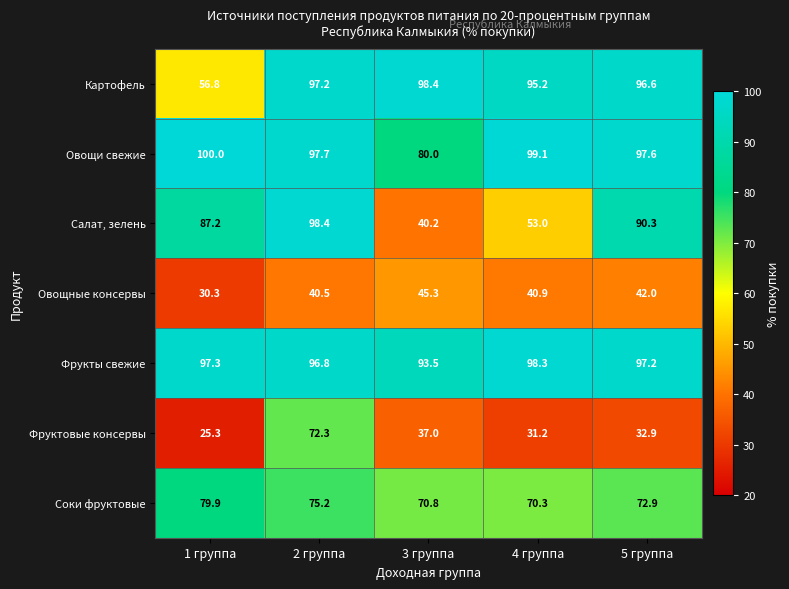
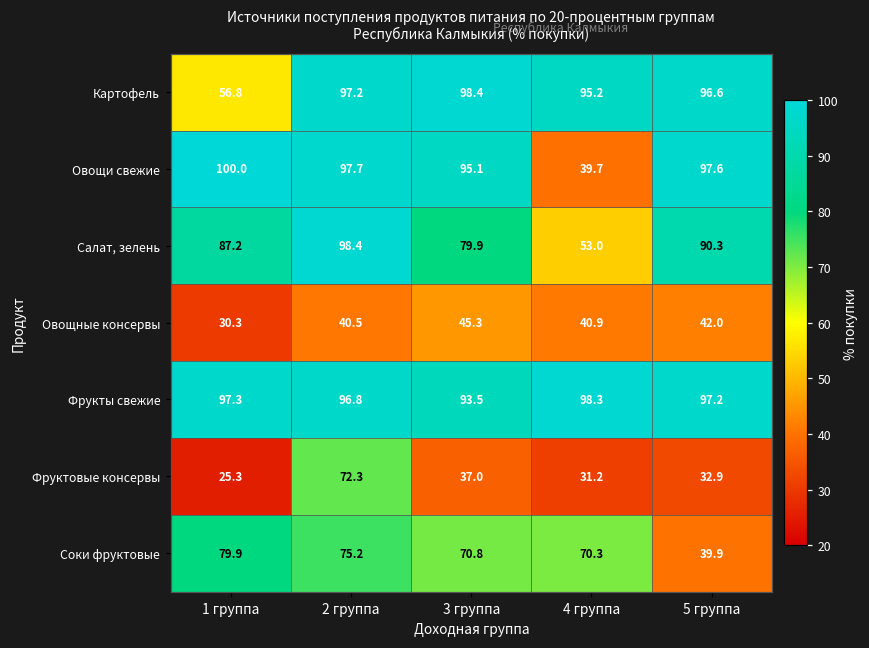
  {
    "Картофель": {
      "1 группа": 56.8,
      "2 группа": 97.2,
      "3 группа": 98.4,
      "4 группа": 95.2,
      "5 группа": 96.6
    },
    "Овощи свежие": {
      "1 группа": 100.0,
      "2 группа": 97.7,
-     "3 группа": 80.0,
-     "4 группа": 99.1,
+     "3 группа": 95.1,
+     "4 группа": 39.7,
      "5 группа": 97.6
    },
    "Салат, зелень": {
      "1 группа": 87.2,
      "2 группа": 98.4,
-     "3 группа": 40.2,
+     "3 группа": 79.9,
      "4 группа": 53.0,
      "5 группа": 90.3
    },
    "Овощные консервы": {
      "1 группа": 30.3,
      "2 группа": 40.5,
      "3 группа": 45.3,
      "4 группа": 40.9,
      "5 группа": 42.0
    },
    "Фрукты свежие": {
      "1 группа": 97.3,
      "2 группа": 96.8,
      "3 группа": 93.5,
      "4 группа": 98.3,
      "5 группа": 97.2
    },
    "Фруктовые консервы": {
      "1 группа": 25.3,
      "2 группа": 72.3,
      "3 группа": 37.0,
      "4 группа": 31.2,
      "5 группа": 32.9
    },
    "Соки фруктовые": {
      "1 группа": 79.9,
      "2 группа": 75.2,
      "3 группа": 70.8,
      "4 группа": 70.3,
-     "5 группа": 72.9
+     "5 группа": 39.9
    }
  }
